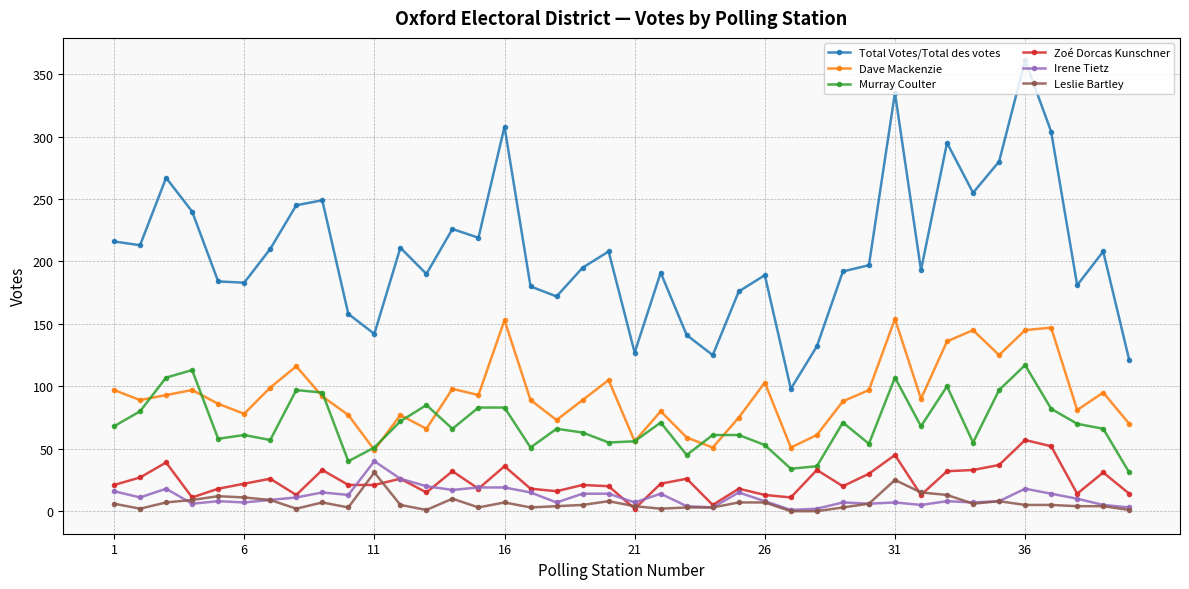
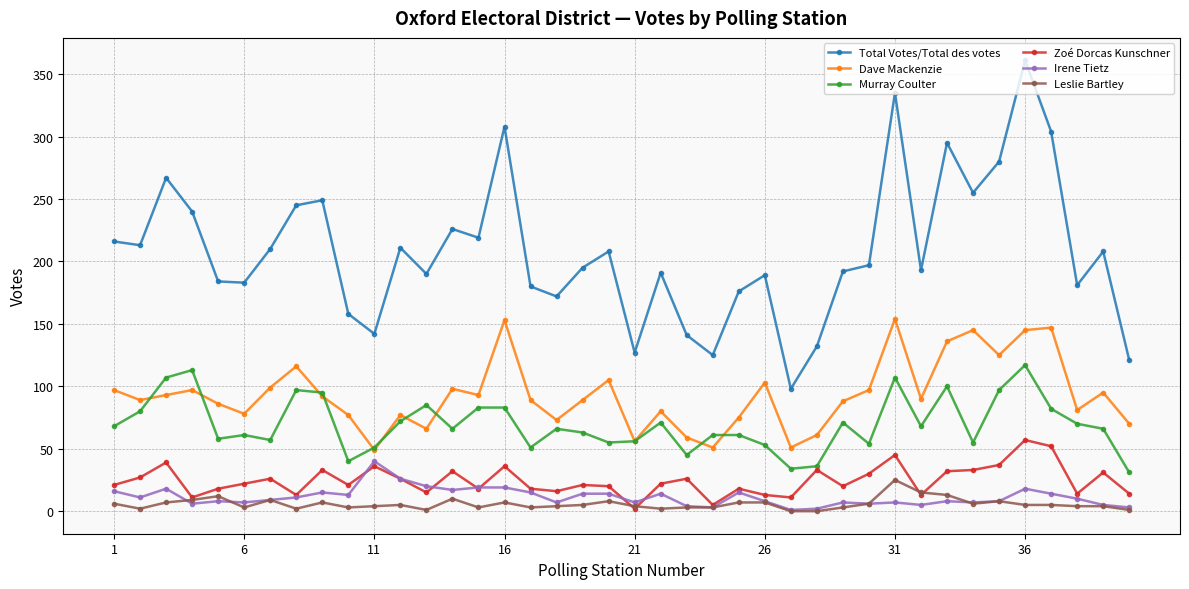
  {
    "Total Votes/Total des votes": {
      "1": 216,
      "6": 183,
      "11": 142,
      "16": 308,
      "21": 127,
      "26": 189
    },
    "Dave Mackenzie": {
      "1": 97,
      "6": 78,
      "16": 153,
      "26": 103,
      "31": 154,
      "36": 145
    },
    "Murray Coulter": {
      "1": 68,
      "6": 61,
      "16": 83,
      "26": 53,
      "31": 107,
      "36": 117
    },
    "Zoé Dorcas Kunschner": {
      "1": 21,
      "6": 22,
-     "11": 21,
+     "11": 36,
      "16": 36,
      "26": 13,
      "31": 45,
      "36": 57
    },
    "Irene Tietz": {
      "1": 16,
      "6": 7,
      "11": 40,
      "16": 19,
      "21": 7,
      "31": 7,
      "36": 18
    },
    "Leslie Bartley": {
      "1": 6,
-     "6": 11,
-     "11": 31,
+     "6": 3,
+     "11": 4,
      "16": 7,
      "31": 25,
      "36": 5
    }
  }
